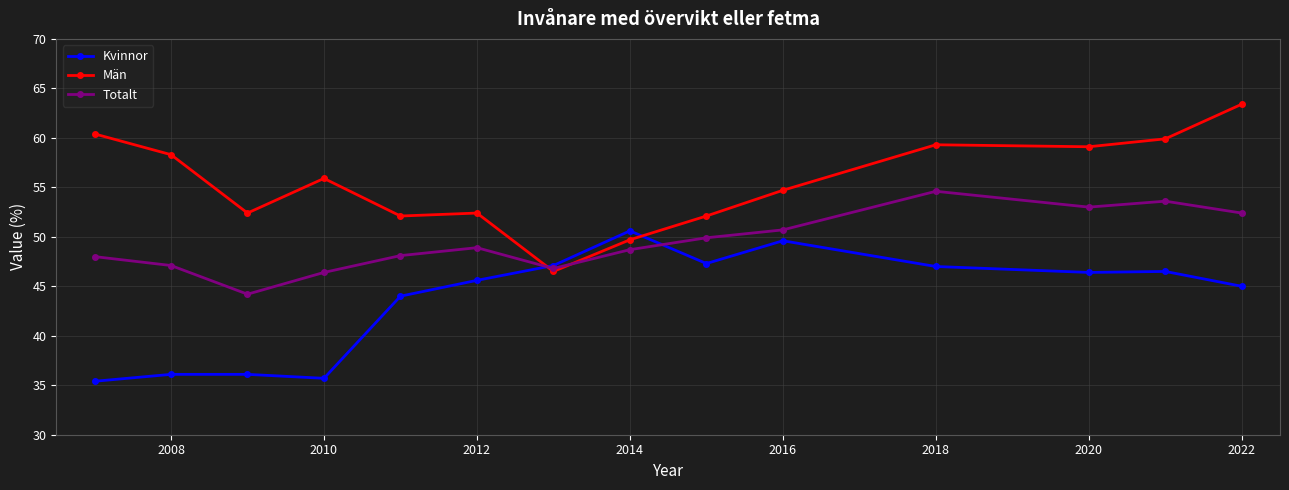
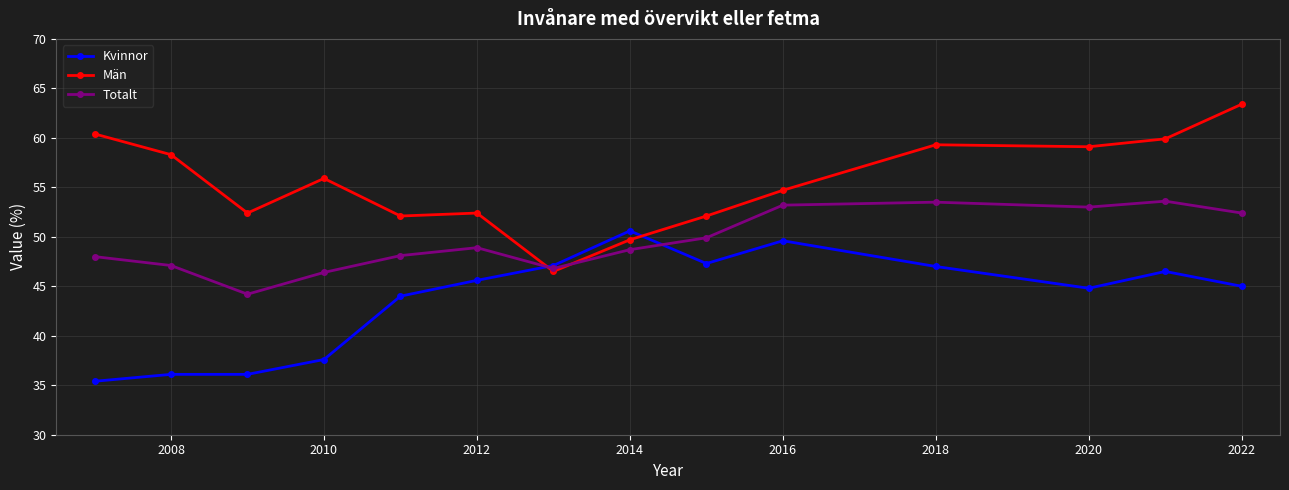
  {
    "Kvinnor": {
      "2008": 36,
-     "2010": 36,
+     "2010": 38,
      "2012": 46,
      "2014": 51,
      "2016": 50,
      "2018": 47,
-     "2020": 46,
+     "2020": 45,
      "2022": 45
    },
    "Män": {
      "2008": 58,
      "2010": 56,
      "2012": 52,
      "2014": 50,
      "2016": 55,
      "2018": 59,
      "2020": 59,
      "2022": 63
    },
    "Totalt": {
      "2008": 47,
      "2010": 46,
      "2012": 49,
      "2014": 49,
-     "2016": 51,
-     "2018": 55,
+     "2016": 53,
+     "2018": 54,
      "2020": 53,
      "2022": 52
    }
  }
